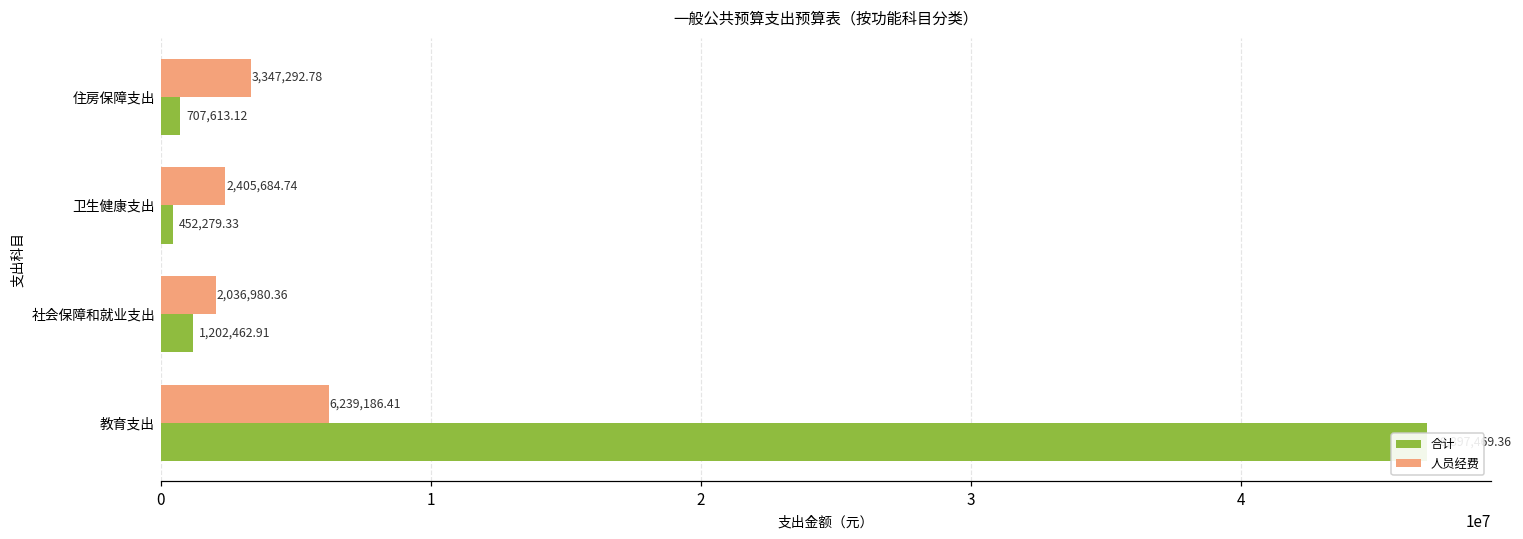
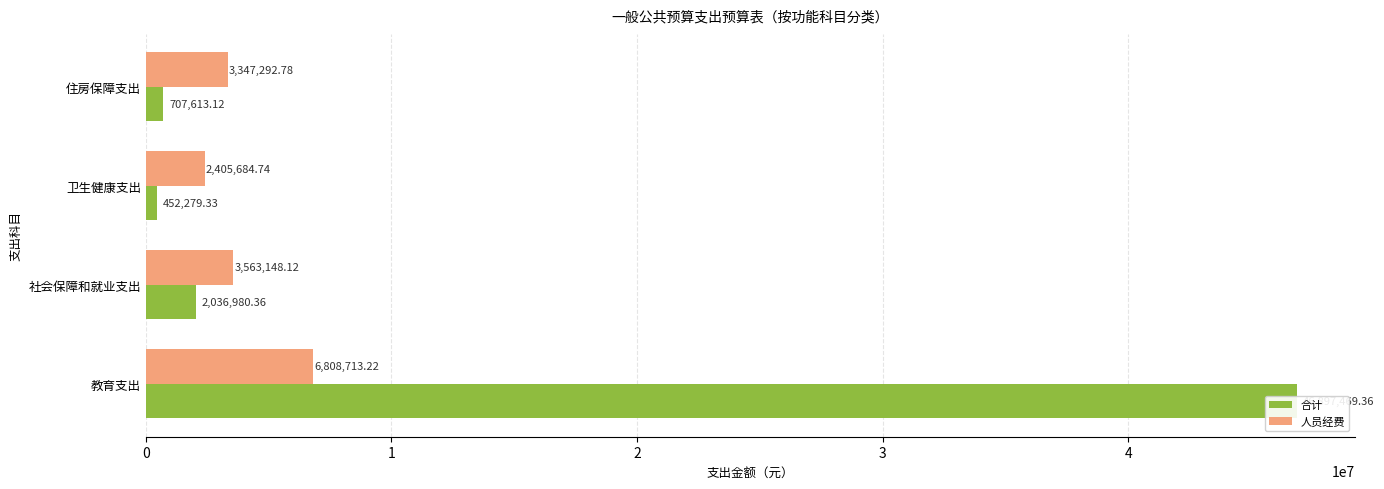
  {
    "合计": {
      "住房保障支出": "707,613.12",
      "卫生健康支出": "452,279.33",
-     "社会保障和就业支出": "1,202,462.91"
+     "社会保障和就业支出": "2,036,980.36"
    },
    "人员经费": {
      "住房保障支出": "3,347,292.78",
      "卫生健康支出": "2,405,684.74",
-     "社会保障和就业支出": "2,036,980.36",
-     "教育支出": "6,239,186.41"
+     "社会保障和就业支出": "3,563,148.12",
+     "教育支出": "6,808,713.22"
    }
  }
